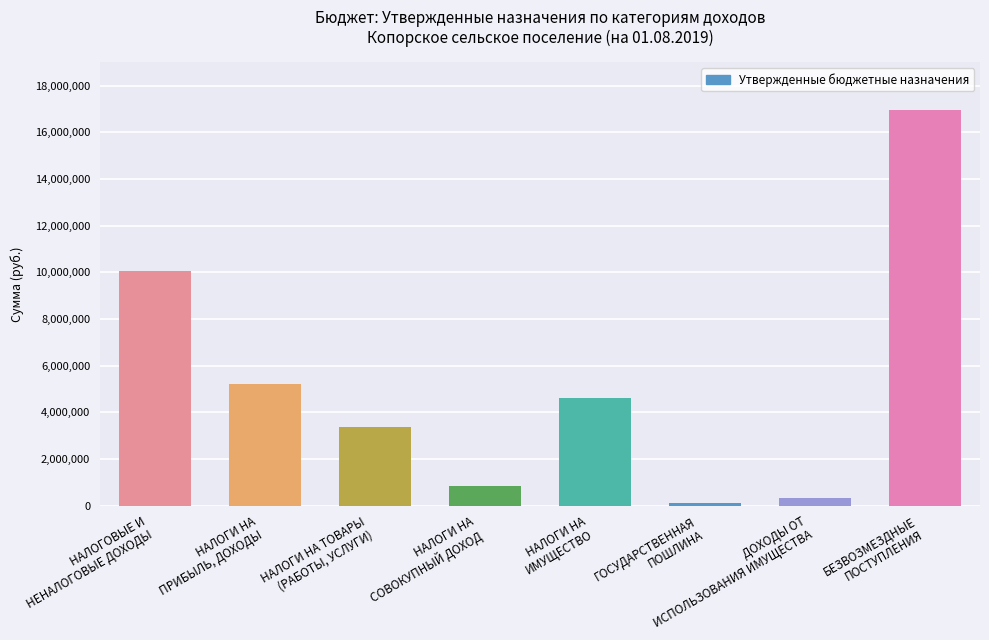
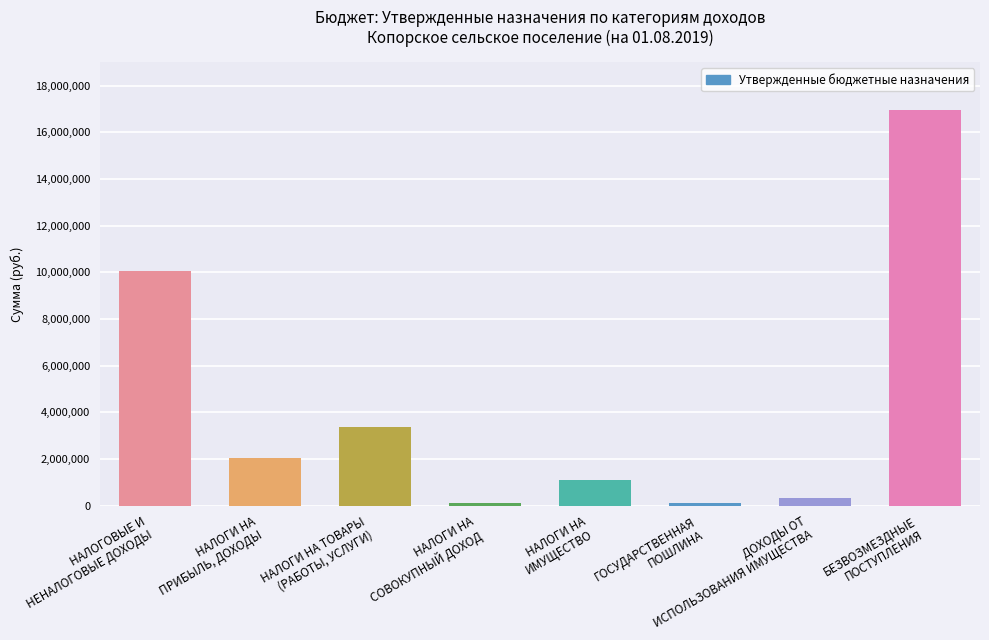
  {
    "НАЛОГОВЫЕ И НЕНАЛОГОВЫЕ ДОХОДЫ": "10,000,000",
-   "НАЛОГИ НА ПРИБЫЛЬ, ДОХОДЫ": "5,200,000",
+   "НАЛОГИ НА ПРИБЫЛЬ, ДОХОДЫ": "2,000,000",
    "НАЛОГИ НА ТОВАРЫ (РАБОТЫ, УСЛУГИ)": "3,400,000",
-   "НАЛОГИ НА СОВОКУПНЫЙ ДОХОД": "900,000",
-   "НАЛОГИ НА ИМУЩЕСТВО": "4,600,000",
+   "НАЛОГИ НА СОВОКУПНЫЙ ДОХОД": "100,000",
+   "НАЛОГИ НА ИМУЩЕСТВО": "1,100,000",
    "ДОХОДЫ ОТ ИСПОЛЬЗОВАНИЯ ИМУЩЕСТВА": "300,000",
    "БЕЗВОЗМЕЗДНЫЕ ПОСТУПЛЕНИЯ": "17,000,000"
  }
